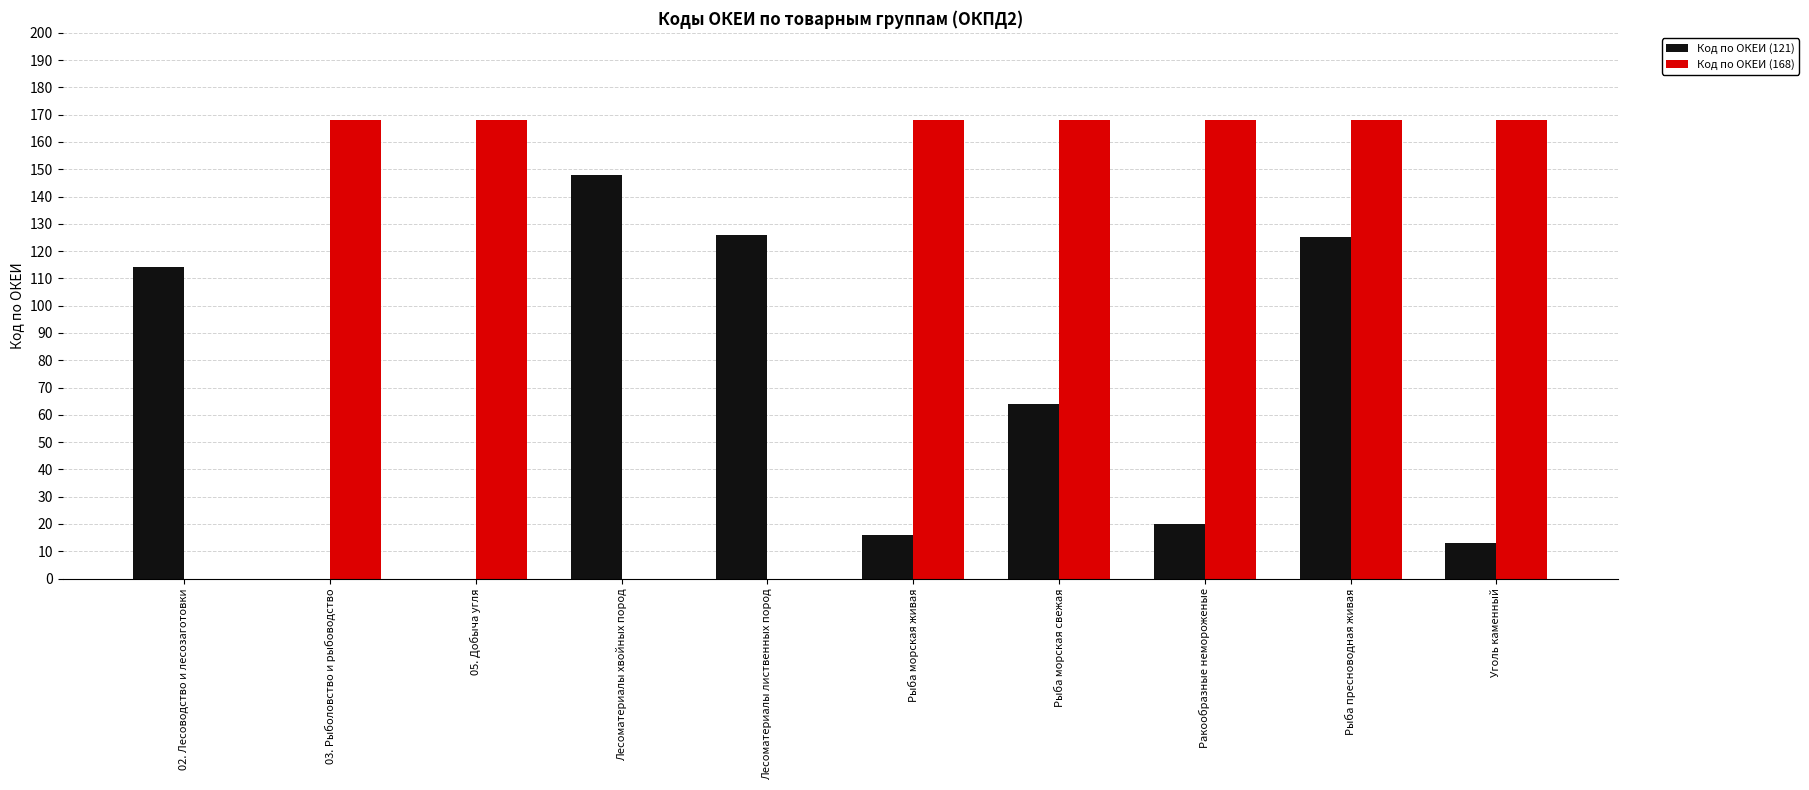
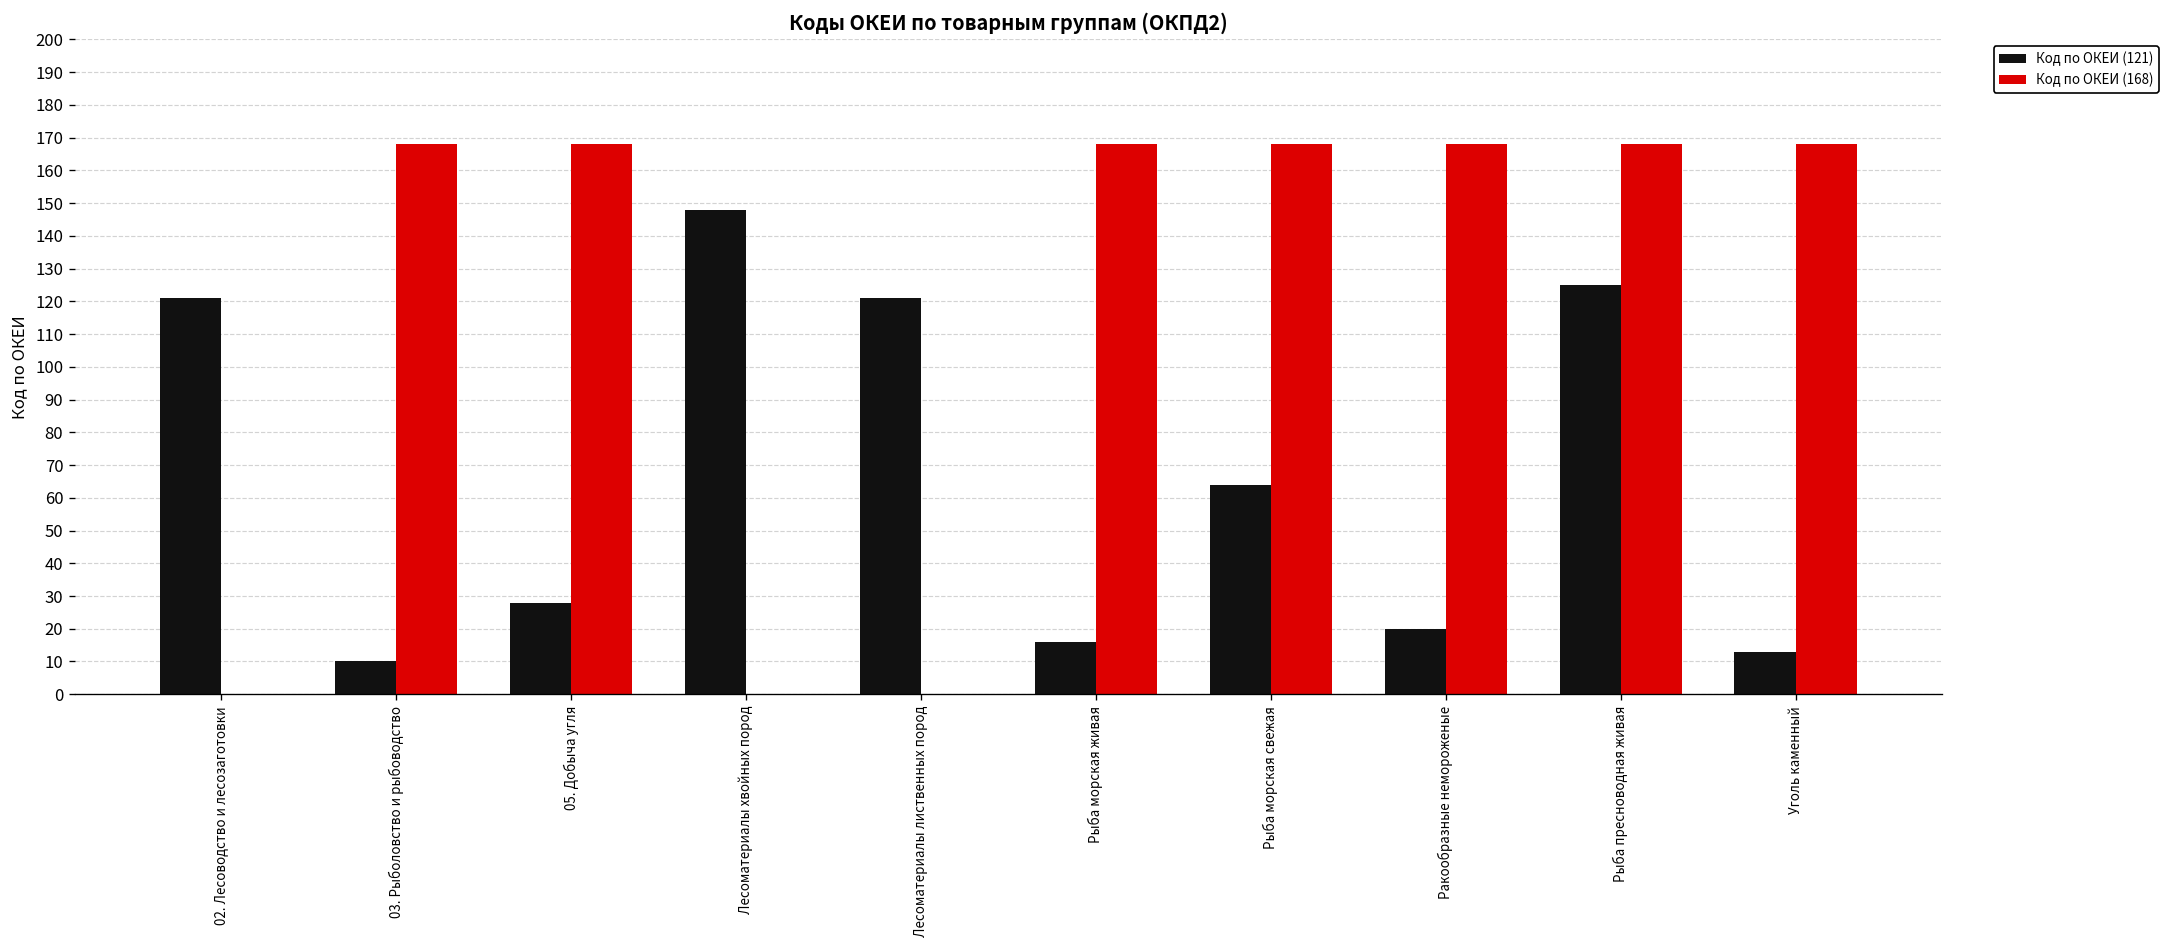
  {
    "Код по ОКЕИ (121)": {
-     "02. Лесоводство и лесозаготовки": 114,
-     "03. Рыболовство и рыбоводство": 0,
-     "05. Добыча угля": 0,
+     "02. Лесоводство и лесозаготовки": 121,
+     "03. Рыболовство и рыбоводство": 10,
+     "05. Добыча угля": 28,
      "Лесоматериалы хвойных пород": 148,
-     "Лесоматериалы лиственных пород": 126,
+     "Лесоматериалы лиственных пород": 121,
      "Рыба морская живая": 16,
      "Рыба морская свежая": 64,
      "Ракообразные немороженые": 20,
      "Рыба пресноводная живая": 125,
      "Уголь каменный": 13
    },
    "Код по ОКЕИ (168)": {
      "02. Лесоводство и лесозаготовки": 0,
      "03. Рыболовство и рыбоводство": 168,
      "05. Добыча угля": 168,
      "Лесоматериалы хвойных пород": 0,
      "Лесоматериалы лиственных пород": 0,
      "Рыба морская живая": 168,
      "Рыба морская свежая": 168,
      "Ракообразные немороженые": 168,
      "Рыба пресноводная живая": 168,
      "Уголь каменный": 168
    }
  }
